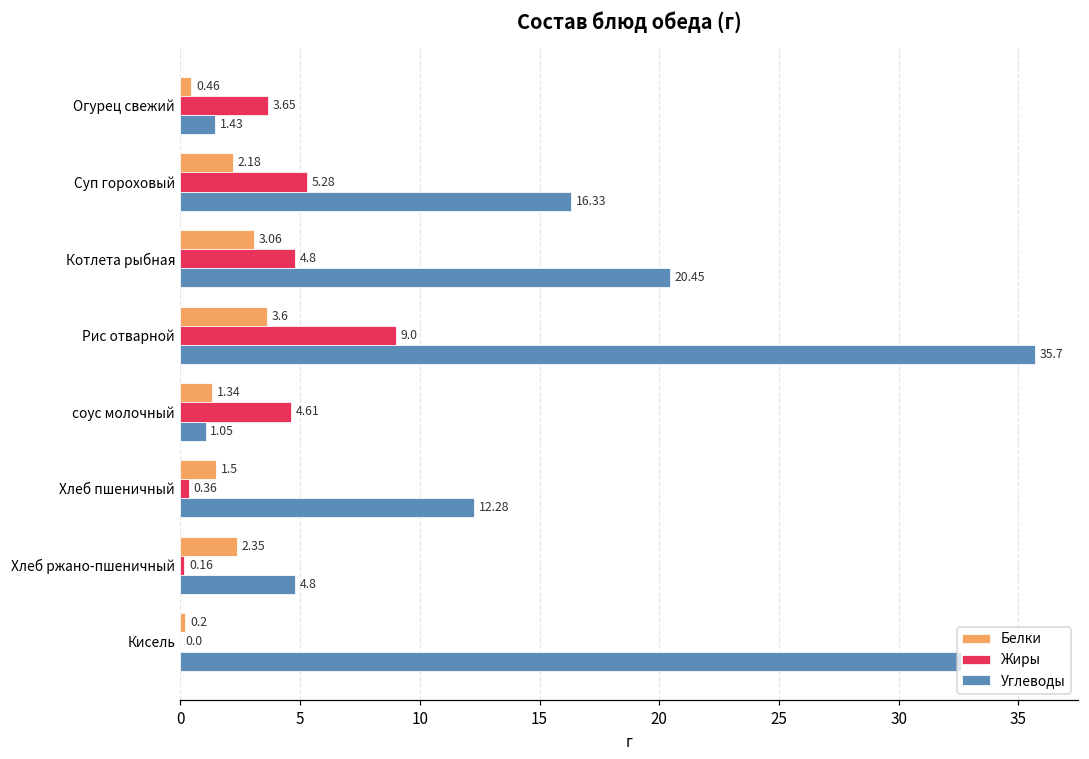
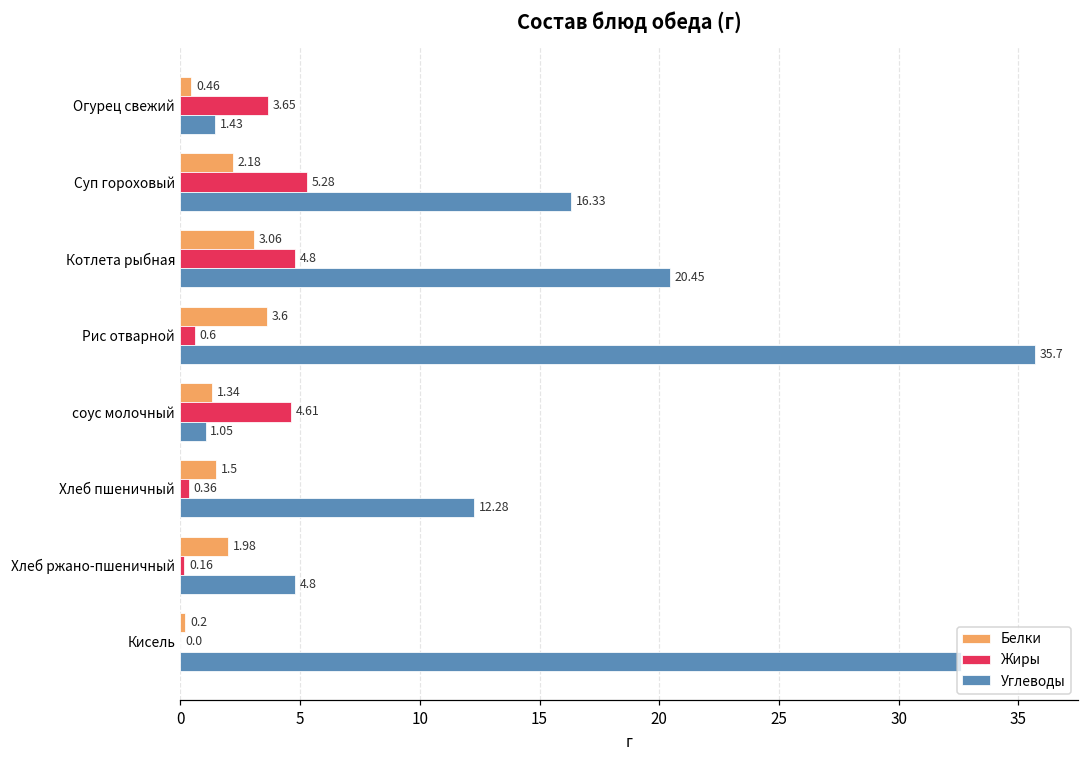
  {
    "Белки": {
      "Огурец свежий": 0.46,
      "Суп гороховый": 2.18,
      "Котлета рыбная": 3.06,
      "Рис отварной": 3.6,
      "соус молочный": 1.34,
      "Хлеб пшеничный": 1.5,
-     "Хлеб ржано-пшеничный": 2.35,
+     "Хлеб ржано-пшеничный": 1.98,
      "Кисель": 0.2
    },
    "Жиры": {
      "Огурец свежий": 3.65,
      "Суп гороховый": 5.28,
      "Котлета рыбная": 4.8,
-     "Рис отварной": 9.0,
+     "Рис отварной": 0.6,
      "соус молочный": 4.61,
      "Хлеб пшеничный": 0.36,
      "Хлеб ржано-пшеничный": 0.16,
      "Кисель": 0.0
    },
    "Углеводы": {
      "Огурец свежий": 1.43,
      "Суп гороховый": 16.33,
      "Котлета рыбная": 20.45,
      "Рис отварной": 35.7,
      "соус молочный": 1.05,
      "Хлеб пшеничный": 12.28,
      "Хлеб ржано-пшеничный": 4.8
    }
  }
